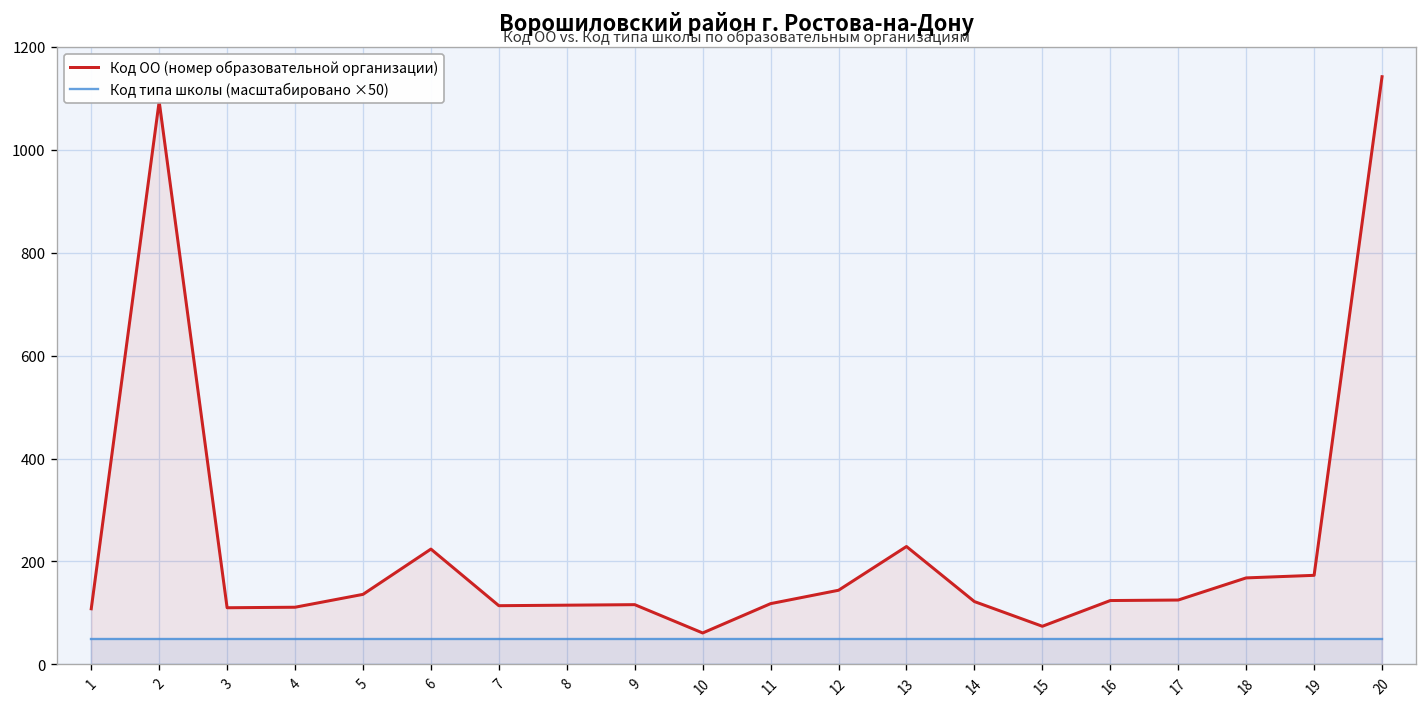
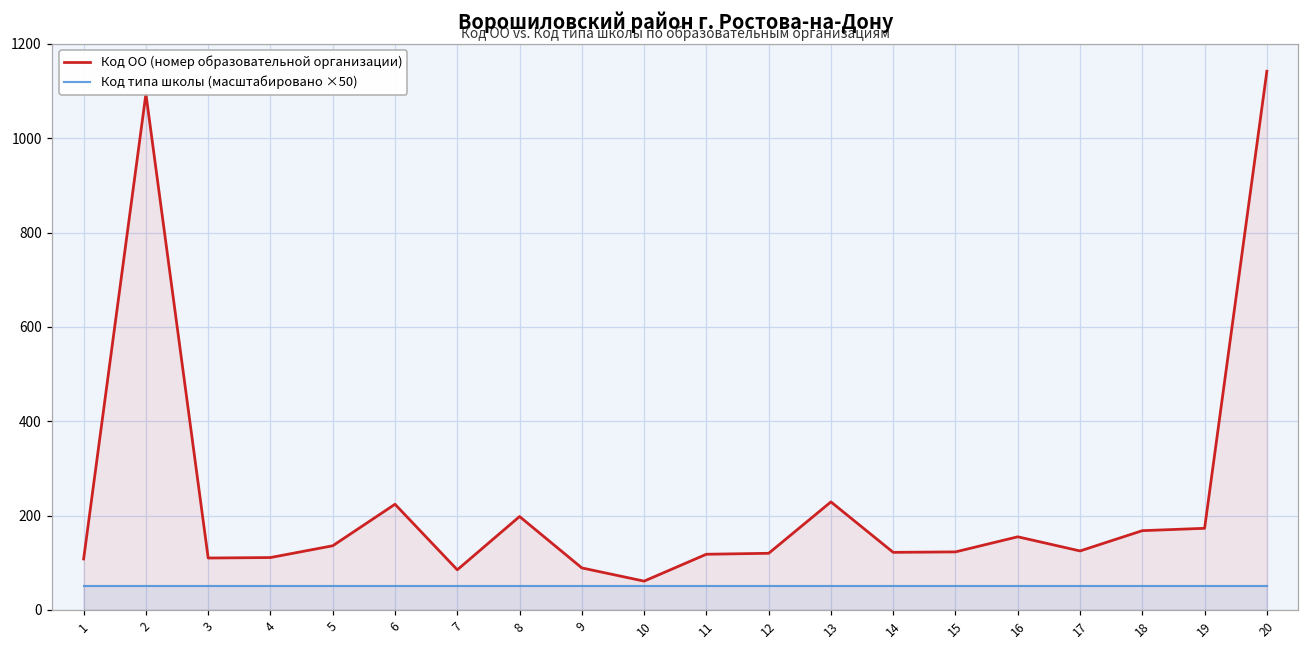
  {
    "Код ОО (номер образовательной организации)": {
      "1": 110,
      "3": 110,
      "4": 110,
      "5": 140,
      "6": 220,
-     "7": 110,
-     "8": 120,
-     "9": 120,
+     "7": 90,
+     "8": 200,
+     "9": 90,
      "10": 60,
      "11": 120,
-     "12": 140,
+     "12": 120,
      "13": 230,
      "14": 120,
-     "15": 70,
-     "16": 120,
+     "15": 120,
+     "16": 160,
      "17": 130,
      "18": 170,
      "19": 170,
      "20": 1140
    },
    "Код типа школы (масштабировано ×50)": {
      "1": 50,
      "2": 50,
      "3": 50,
      "4": 50,
      "5": 50,
      "6": 50,
      "7": 50,
      "8": 50,
      "9": 50,
      "10": 50,
      "11": 50,
      "12": 50,
      "13": 50,
      "14": 50,
      "15": 50,
      "16": 50,
      "17": 50,
      "18": 50,
      "19": 50,
      "20": 50
    }
  }
